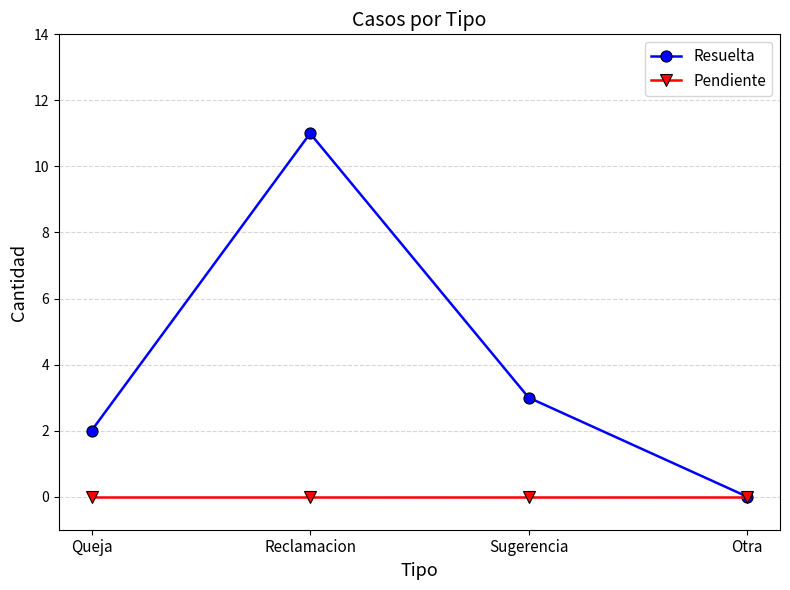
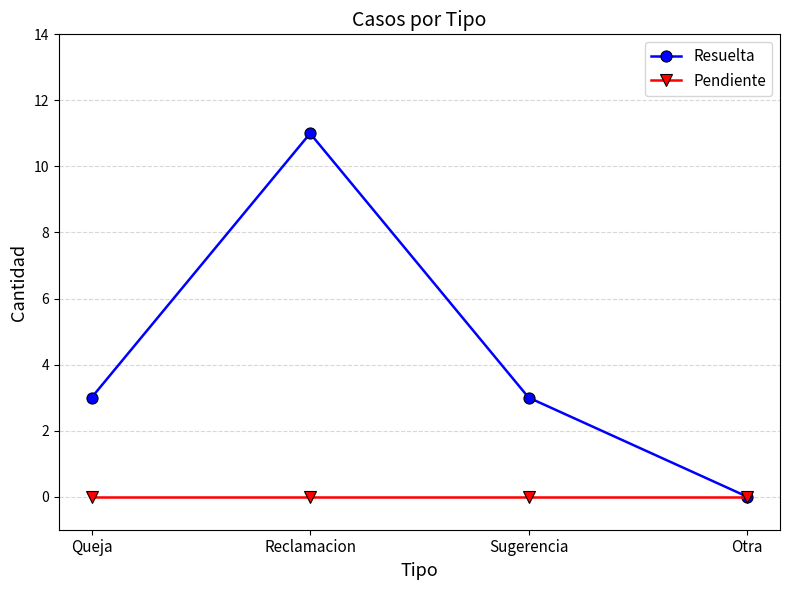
  {
    "Resuelta": {
-     "Queja": 2,
+     "Queja": 3,
      "Reclamacion": 11,
      "Sugerencia": 3
    },
    "Pendiente": {
      "Queja": 0,
      "Reclamacion": 0,
      "Sugerencia": 0
    }
  }
